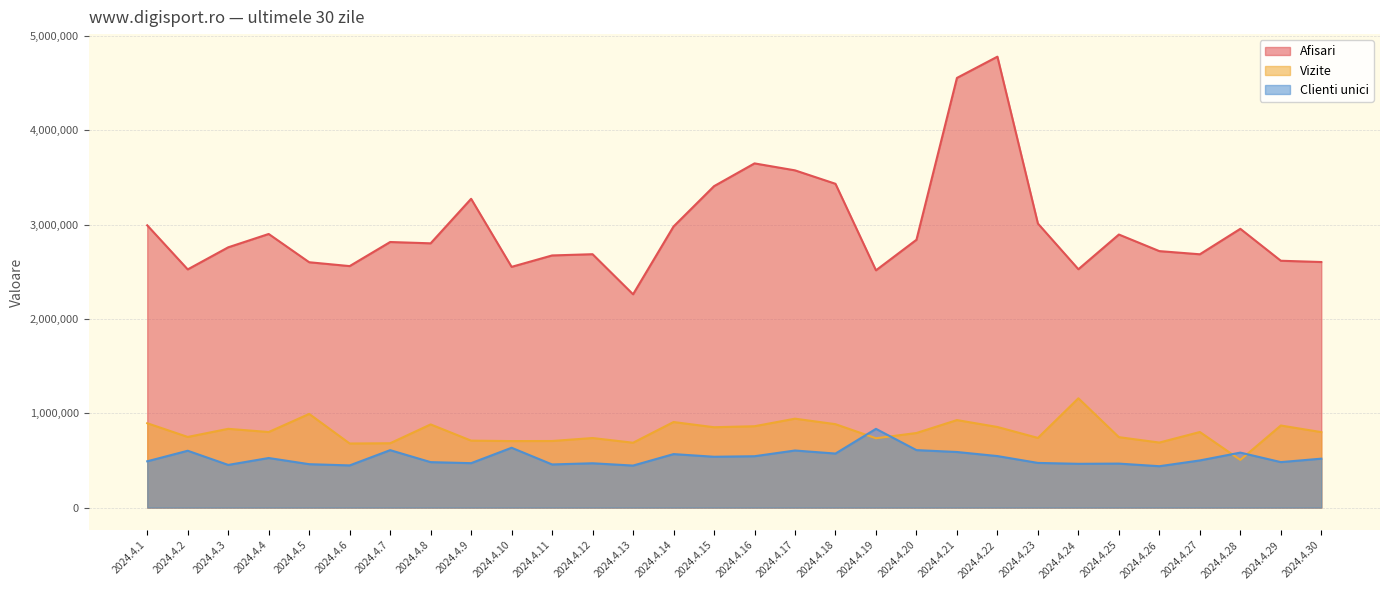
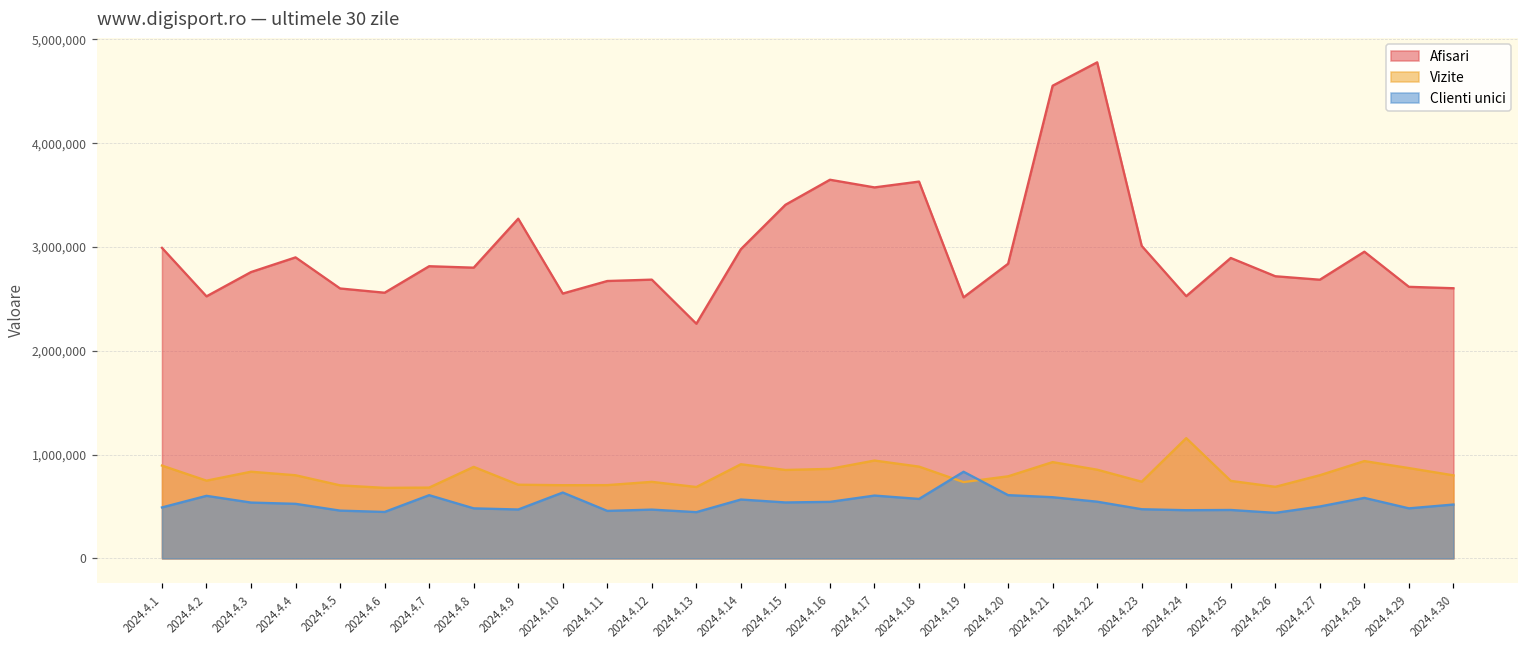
  {
    "Afisari": {
      "2024.4.1": "3,000,000",
      "2024.4.2": "2,500,000",
      "2024.4.3": "2,800,000",
      "2024.4.4": "2,900,000",
      "2024.4.5": "2,600,000",
      "2024.4.6": "2,600,000",
      "2024.4.7": "2,800,000",
      "2024.4.8": "2,800,000",
      "2024.4.9": "3,300,000",
      "2024.4.10": "2,600,000",
      "2024.4.11": "2,700,000",
      "2024.4.12": "2,700,000",
      "2024.4.13": "2,300,000",
      "2024.4.14": "3,000,000",
      "2024.4.15": "3,400,000",
      "2024.4.16": "3,600,000",
      "2024.4.17": "3,600,000",
-     "2024.4.18": "3,400,000",
+     "2024.4.18": "3,600,000",
      "2024.4.19": "2,500,000",
      "2024.4.20": "2,800,000",
      "2024.4.21": "4,600,000",
      "2024.4.22": "4,800,000",
      "2024.4.23": "3,000,000",
      "2024.4.24": "2,500,000",
      "2024.4.25": "2,900,000",
      "2024.4.26": "2,700,000",
      "2024.4.27": "2,700,000",
      "2024.4.28": "3,000,000",
      "2024.4.29": "2,600,000",
      "2024.4.30": "2,600,000"
    },
    "Vizite": {
      "2024.4.1": "900,000",
      "2024.4.2": "700,000",
      "2024.4.3": "800,000",
      "2024.4.4": "800,000",
-     "2024.4.5": "1,000,000",
+     "2024.4.5": "700,000",
      "2024.4.6": "700,000",
      "2024.4.7": "700,000",
      "2024.4.8": "900,000",
      "2024.4.9": "700,000",
      "2024.4.10": "700,000",
      "2024.4.11": "700,000",
      "2024.4.12": "700,000",
      "2024.4.13": "700,000",
      "2024.4.14": "900,000",
      "2024.4.15": "900,000",
      "2024.4.16": "900,000",
      "2024.4.17": "900,000",
      "2024.4.18": "900,000",
      "2024.4.19": "700,000",
      "2024.4.20": "800,000",
      "2024.4.21": "900,000",
      "2024.4.22": "900,000",
      "2024.4.23": "700,000",
      "2024.4.24": "1,200,000",
      "2024.4.25": "700,000",
      "2024.4.26": "700,000",
      "2024.4.27": "800,000",
-     "2024.4.28": "500,000",
+     "2024.4.28": "900,000",
      "2024.4.29": "900,000",
      "2024.4.30": "800,000"
    },
    "Clienti unici": {
      "2024.4.1": "500,000",
      "2024.4.2": "600,000",
-     "2024.4.3": "450,000",
+     "2024.4.3": "540,000",
      "2024.4.4": "500,000",
      "2024.4.5": "500,000",
      "2024.4.6": "400,000",
      "2024.4.7": "600,000",
      "2024.4.8": "500,000",
      "2024.4.9": "500,000",
      "2024.4.10": "600,000",
      "2024.4.11": "500,000",
      "2024.4.12": "500,000",
      "2024.4.13": "400,000",
      "2024.4.14": "600,000",
      "2024.4.15": "500,000",
      "2024.4.16": "500,000",
      "2024.4.17": "600,000",
      "2024.4.18": "600,000",
      "2024.4.19": "800,000",
      "2024.4.20": "600,000",
      "2024.4.21": "600,000",
      "2024.4.22": "500,000",
      "2024.4.23": "500,000",
      "2024.4.24": "500,000",
      "2024.4.25": "500,000",
      "2024.4.26": "400,000",
      "2024.4.27": "500,000",
      "2024.4.28": "600,000",
      "2024.4.29": "500,000",
      "2024.4.30": "500,000"
    }
  }
